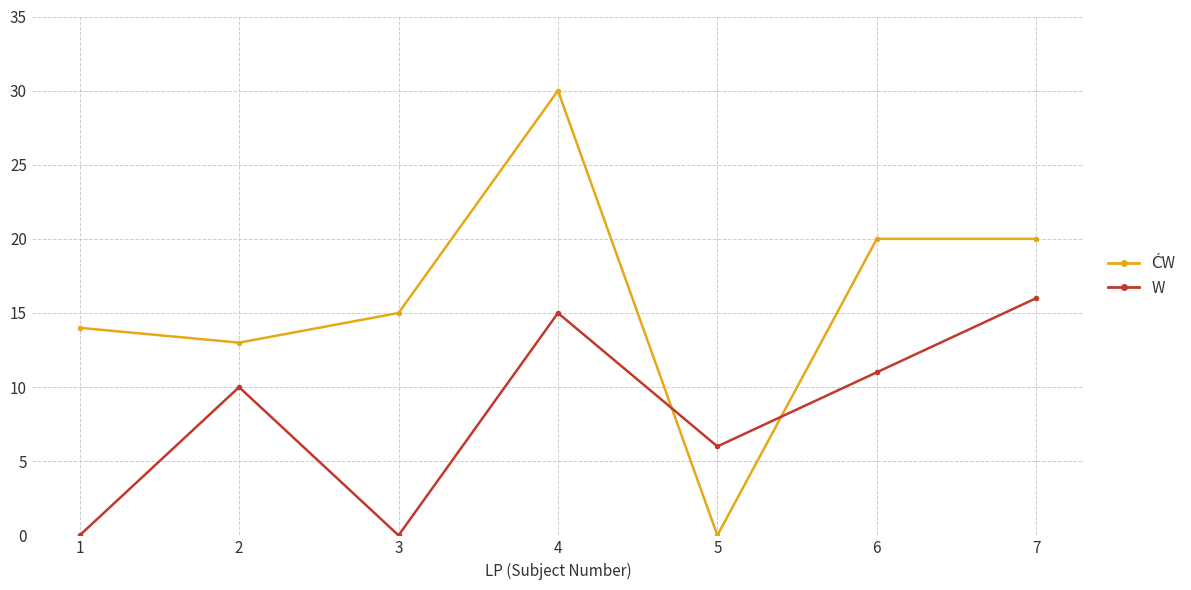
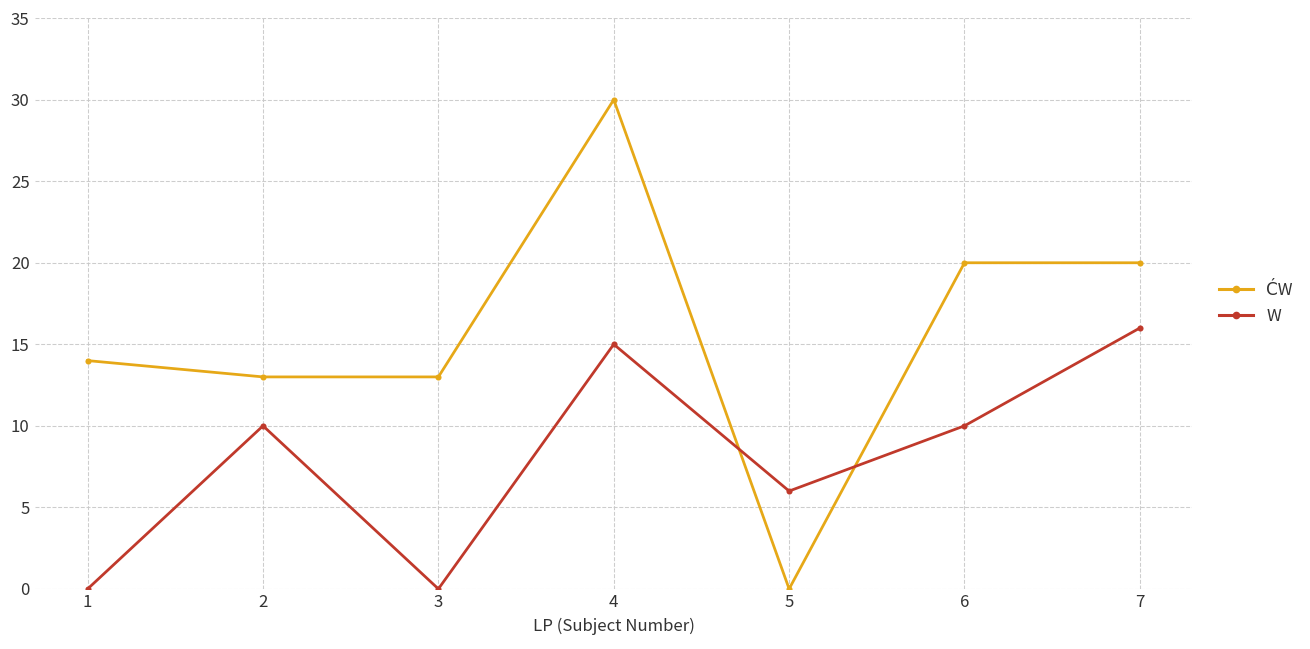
  {
    "ĆW": {
      "1": 14,
      "2": 13,
-     "3": 15,
+     "3": 13,
      "4": 30,
      "5": 0,
      "6": 20,
      "7": 20
    },
    "W": {
      "1": 0,
      "2": 10,
      "3": 0,
      "4": 15,
      "5": 6,
-     "6": 11,
+     "6": 10,
      "7": 16
    }
  }
